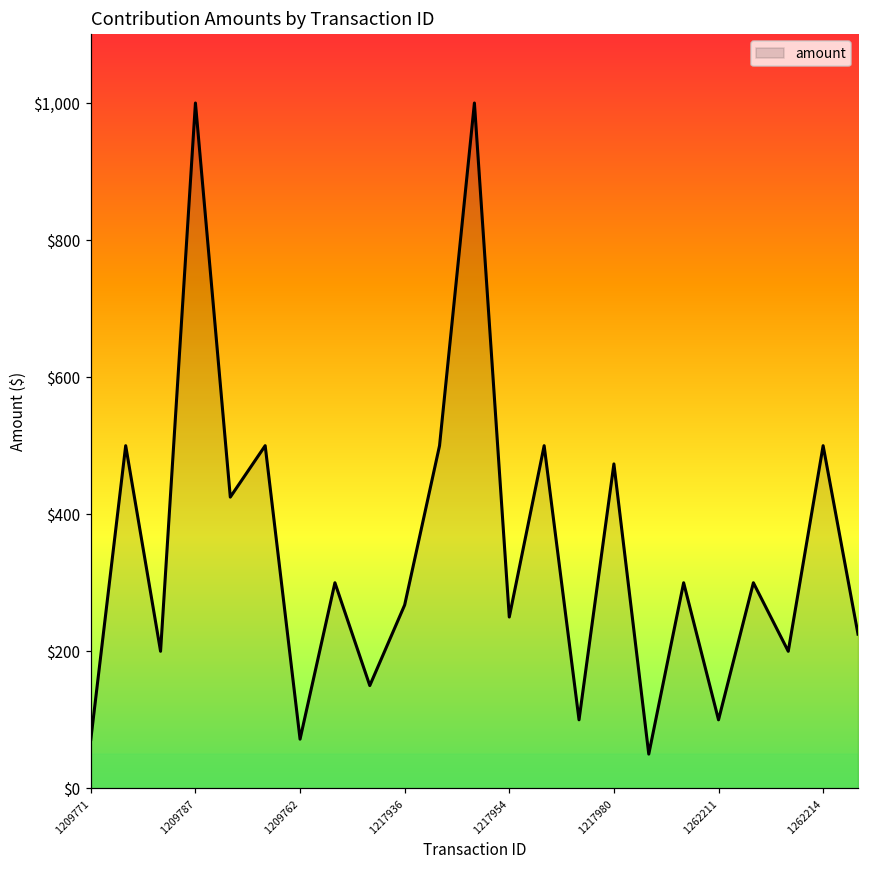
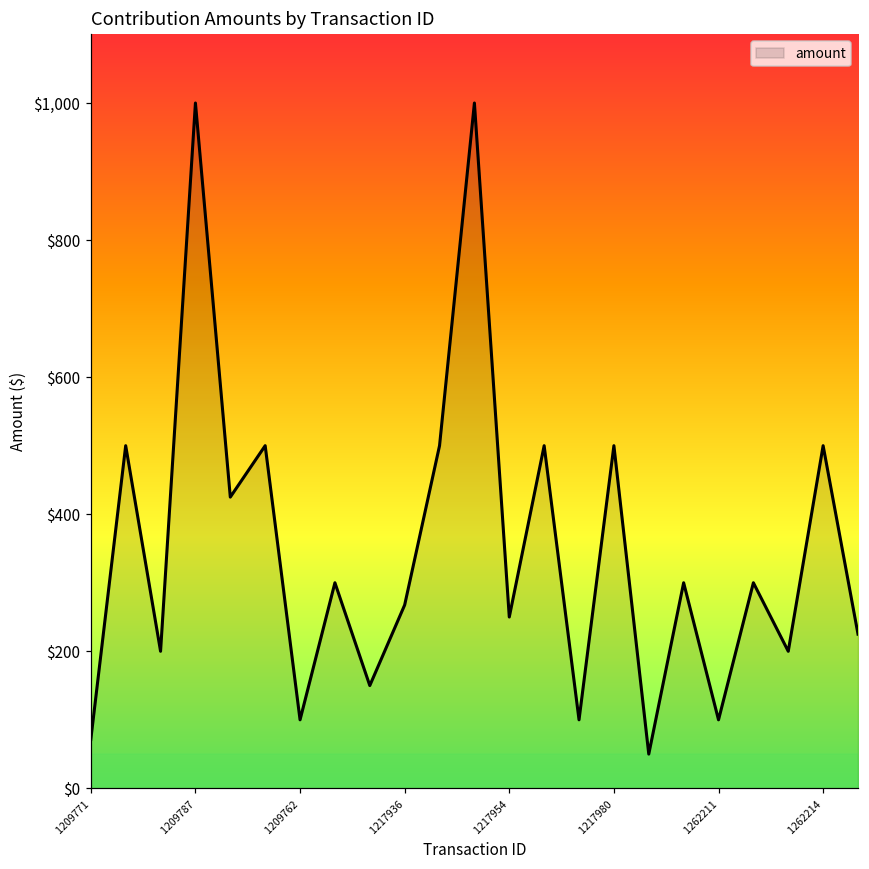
  {
    "1209771": "$70",
    "1209787": "$1,000",
-   "1209762": "$70",
+   "1209762": "$100",
    "1217936": "$270",
    "1217954": "$250",
-   "1217980": "$470",
+   "1217980": "$500",
    "1262211": "$100",
    "1262214": "$500"
  }
